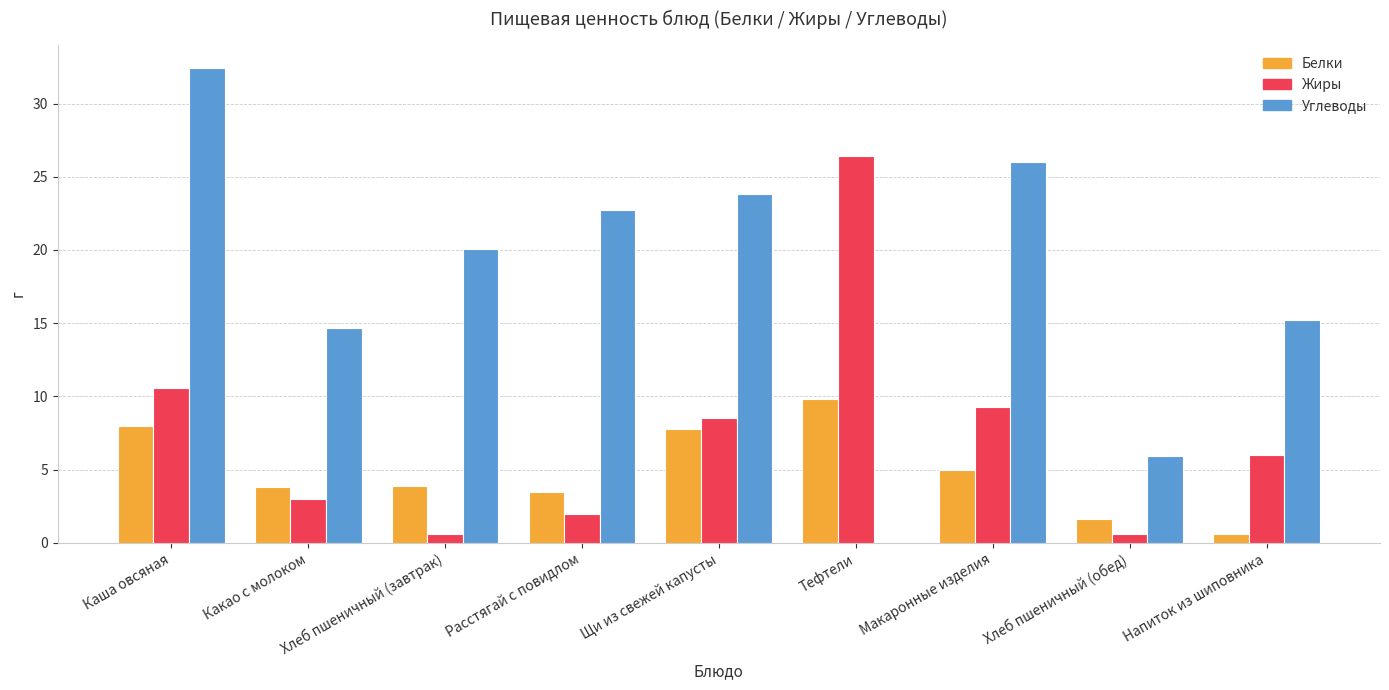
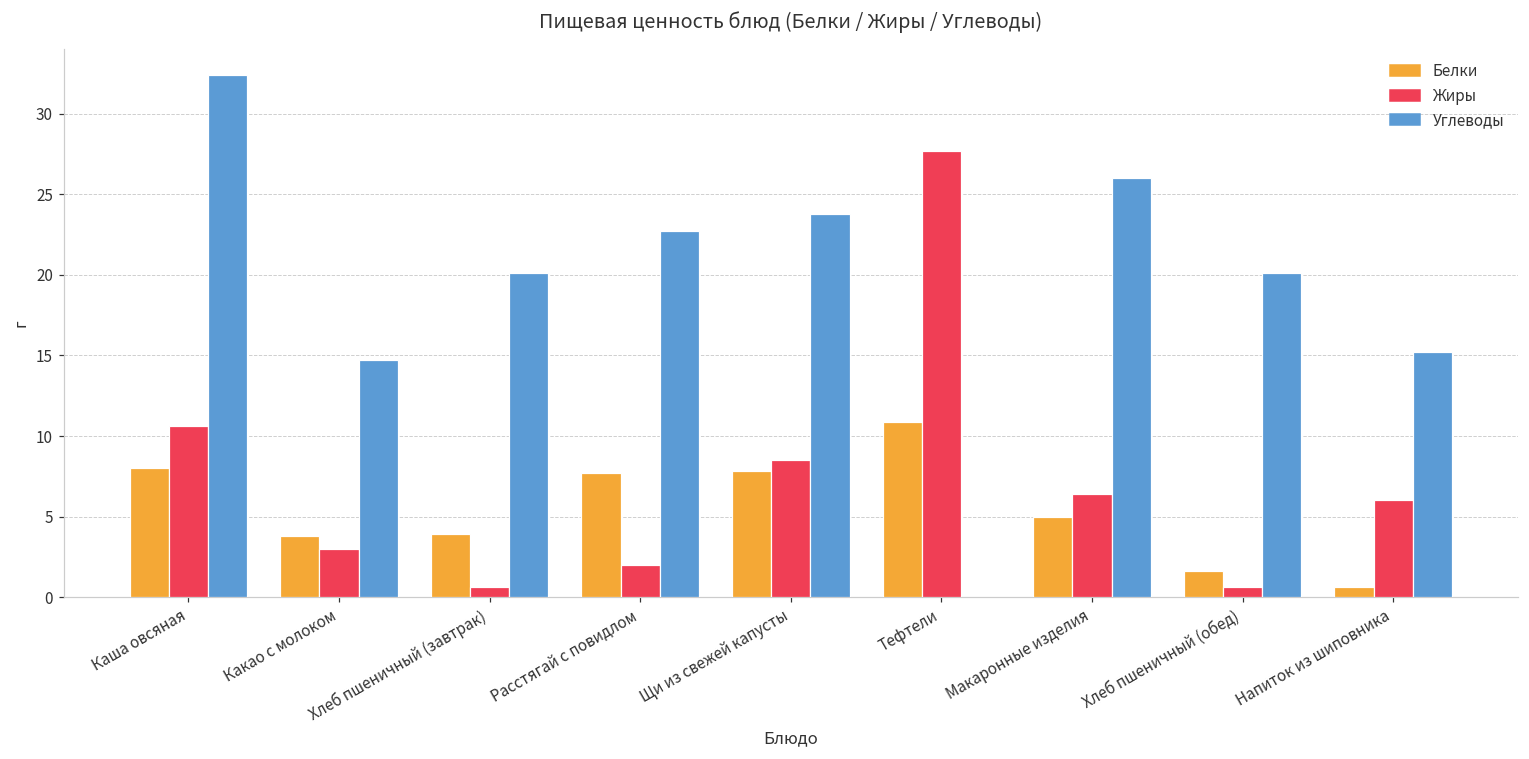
  {
    "Белки": {
      "Каша овсяная": 8.0,
      "Какао с молоком": 3.8,
      "Хлеб пшеничный (завтрак)": 3.9,
-     "Расстягай с повидлом": 3.5,
+     "Расстягай с повидлом": 7.7,
      "Щи из свежей капусты": 7.8,
-     "Тефтели": 9.8,
+     "Тефтели": 10.9,
      "Макаронные изделия": 5.0,
      "Хлеб пшеничный (обед)": 1.6,
      "Напиток из шиповника": 0.6
    },
    "Жиры": {
      "Каша овсяная": 10.6,
      "Какао с молоком": 3.0,
      "Хлеб пшеничный (завтрак)": 0.6,
      "Расстягай с повидлом": 2.0,
      "Щи из свежей капусты": 8.5,
-     "Тефтели": 26.4,
-     "Макаронные изделия": 9.3,
+     "Тефтели": 27.7,
+     "Макаронные изделия": 6.4,
      "Хлеб пшеничный (обед)": 0.6,
      "Напиток из шиповника": 6.0
    },
    "Углеводы": {
      "Каша овсяная": 32.4,
      "Какао с молоком": 14.7,
      "Хлеб пшеничный (завтрак)": 20.1,
      "Расстягай с повидлом": 22.7,
      "Щи из свежей капусты": 23.8,
      "Тефтели": 0.0,
      "Макаронные изделия": 26.0,
-     "Хлеб пшеничный (обед)": 5.9,
+     "Хлеб пшеничный (обед)": 20.1,
      "Напиток из шиповника": 15.2
    }
  }
